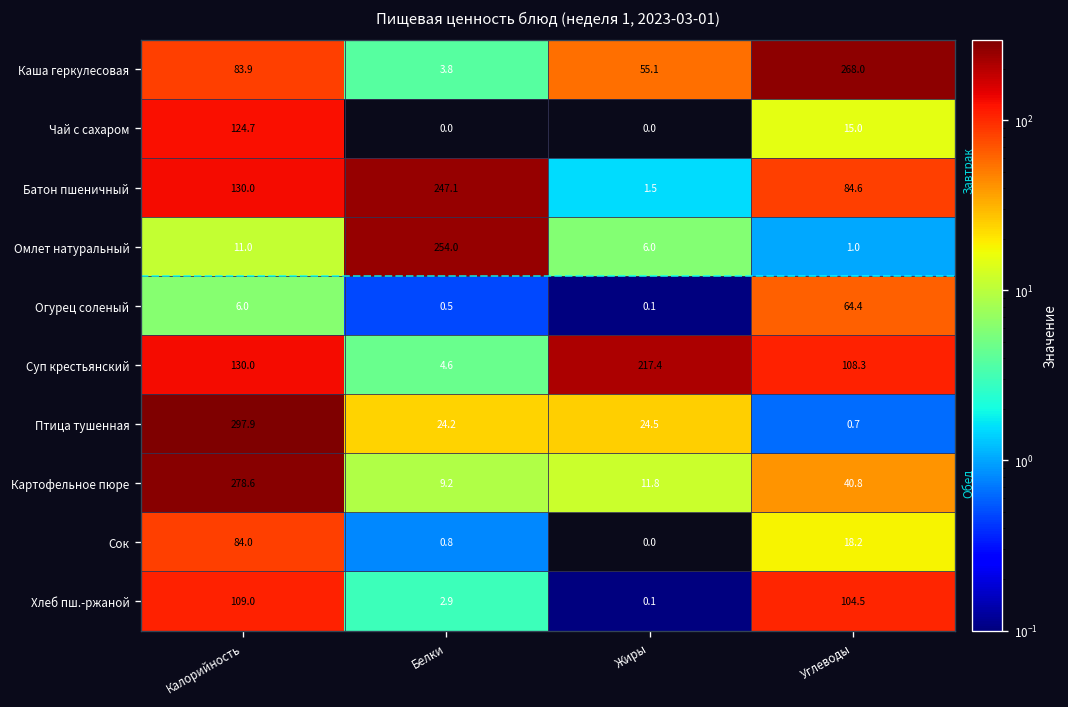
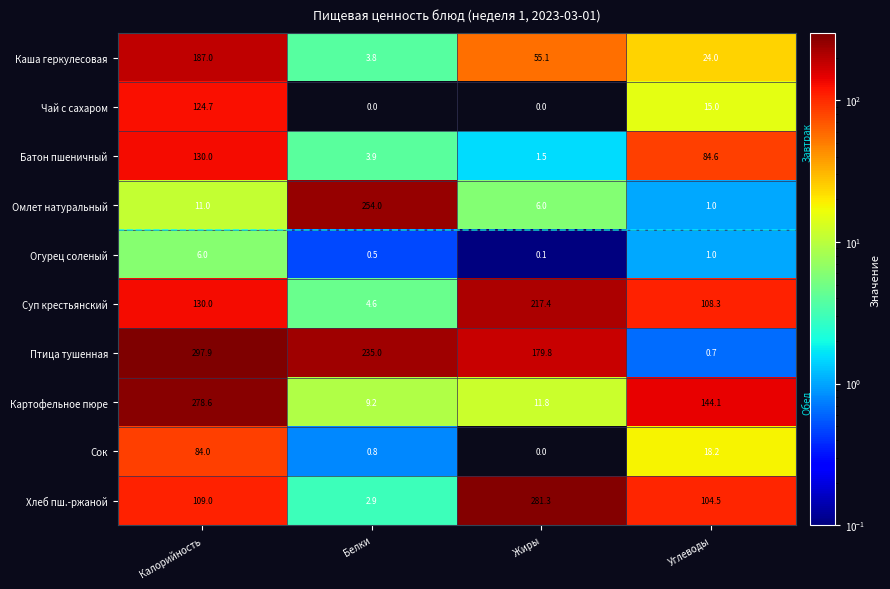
  {
    "Каша геркулесовая": {
-     "Калорийность": 83.9,
+     "Калорийность": 187.0,
      "Белки": 3.8,
      "Жиры": 55.1,
-     "Углеводы": 268.0
+     "Углеводы": 24.0
    },
    "Чай с сахаром": {
      "Калорийность": 124.7,
      "Белки": 0.0,
      "Жиры": 0.0,
      "Углеводы": 15.0
    },
    "Батон пшеничный": {
      "Калорийность": 130.0,
-     "Белки": 247.1,
+     "Белки": 3.9,
      "Жиры": 1.5,
      "Углеводы": 84.6
    },
    "Омлет натуральный": {
      "Калорийность": 11.0,
      "Белки": 254.0,
      "Жиры": 6.0,
      "Углеводы": 1.0
    },
    "Огурец соленый": {
      "Калорийность": 6.0,
      "Белки": 0.5,
      "Жиры": 0.1,
-     "Углеводы": 64.4
+     "Углеводы": 1.0
    },
    "Суп крестьянский": {
      "Калорийность": 130.0,
      "Белки": 4.6,
      "Жиры": 217.4,
      "Углеводы": 108.3
    },
    "Птица тушенная": {
      "Калорийность": 297.9,
-     "Белки": 24.2,
-     "Жиры": 24.5,
+     "Белки": 235.0,
+     "Жиры": 179.8,
      "Углеводы": 0.7
    },
    "Картофельное пюре": {
      "Калорийность": 278.6,
      "Белки": 9.2,
      "Жиры": 11.8,
-     "Углеводы": 40.8
+     "Углеводы": 144.1
    },
    "Сок": {
      "Калорийность": 84.0,
      "Белки": 0.8,
      "Жиры": 0.0,
      "Углеводы": 18.2
    },
    "Хлеб пш.-ржаной": {
      "Калорийность": 109.0,
      "Белки": 2.9,
-     "Жиры": 0.1,
+     "Жиры": 281.3,
      "Углеводы": 104.5
    }
  }
